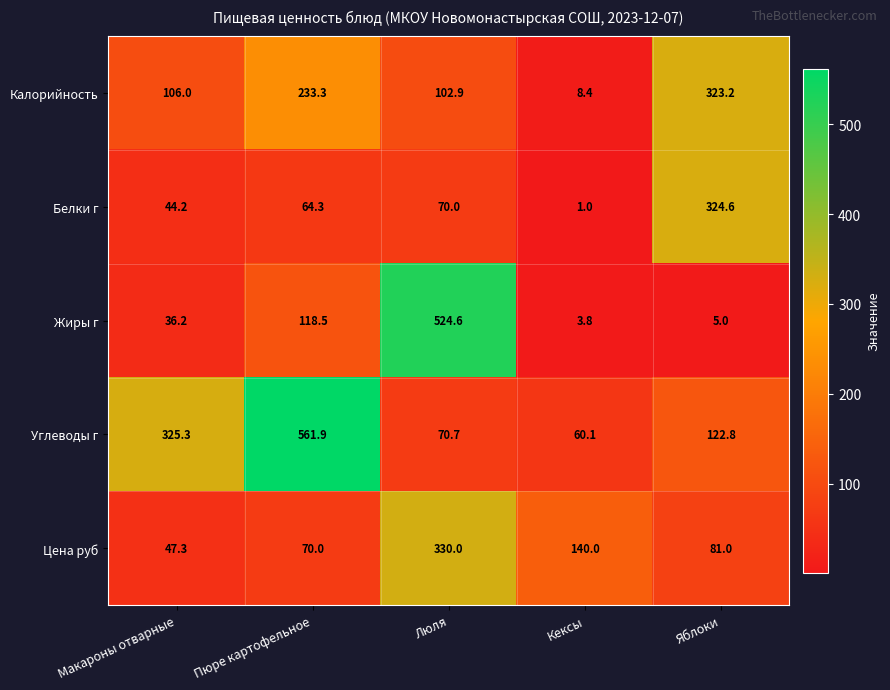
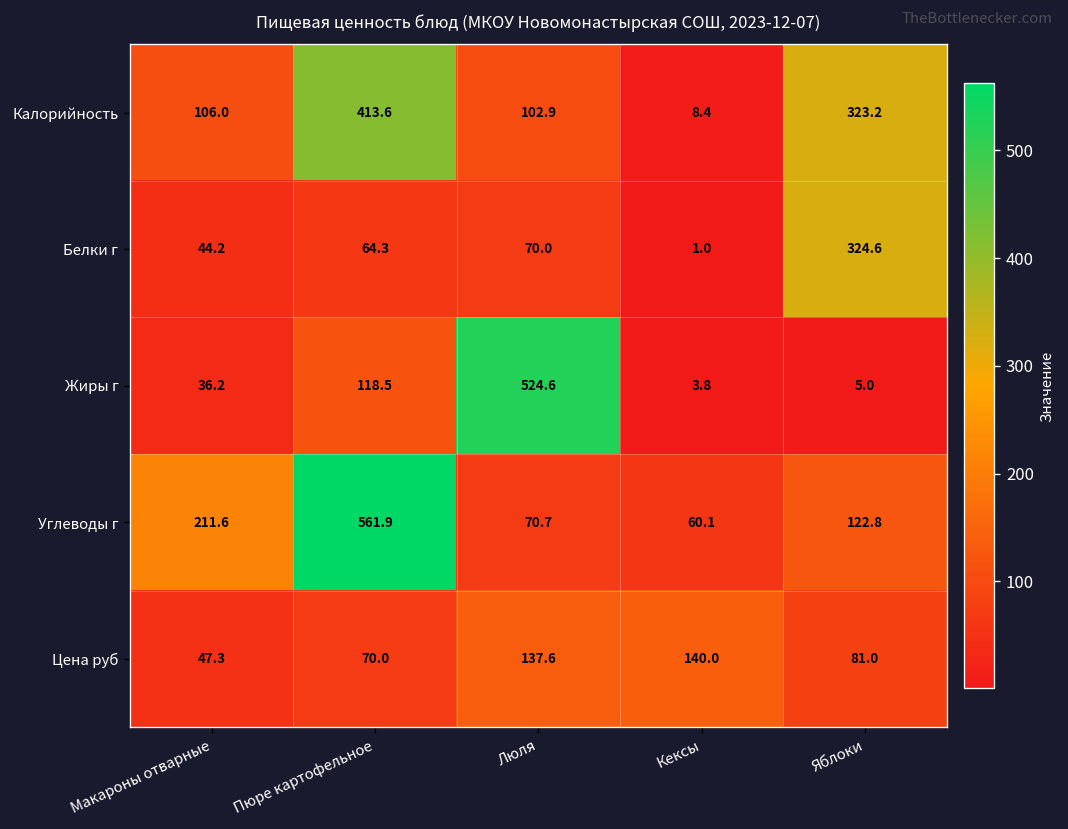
  {
    "Калорийность": {
      "Макароны отварные": 106.0,
-     "Пюре картофельное": 233.3,
+     "Пюре картофельное": 413.6,
      "Люля": 102.9,
      "Кексы": 8.4,
      "Яблоки": 323.2
    },
    "Белки г": {
      "Макароны отварные": 44.2,
      "Пюре картофельное": 64.3,
      "Люля": 70.0,
      "Кексы": 1.0,
      "Яблоки": 324.6
    },
    "Жиры г": {
      "Макароны отварные": 36.2,
      "Пюре картофельное": 118.5,
      "Люля": 524.6,
      "Кексы": 3.8,
      "Яблоки": 5.0
    },
    "Углеводы г": {
-     "Макароны отварные": 325.3,
+     "Макароны отварные": 211.6,
      "Пюре картофельное": 561.9,
      "Люля": 70.7,
      "Кексы": 60.1,
      "Яблоки": 122.8
    },
    "Цена руб": {
      "Макароны отварные": 47.3,
      "Пюре картофельное": 70.0,
-     "Люля": 330.0,
+     "Люля": 137.6,
      "Кексы": 140.0,
      "Яблоки": 81.0
    }
  }
